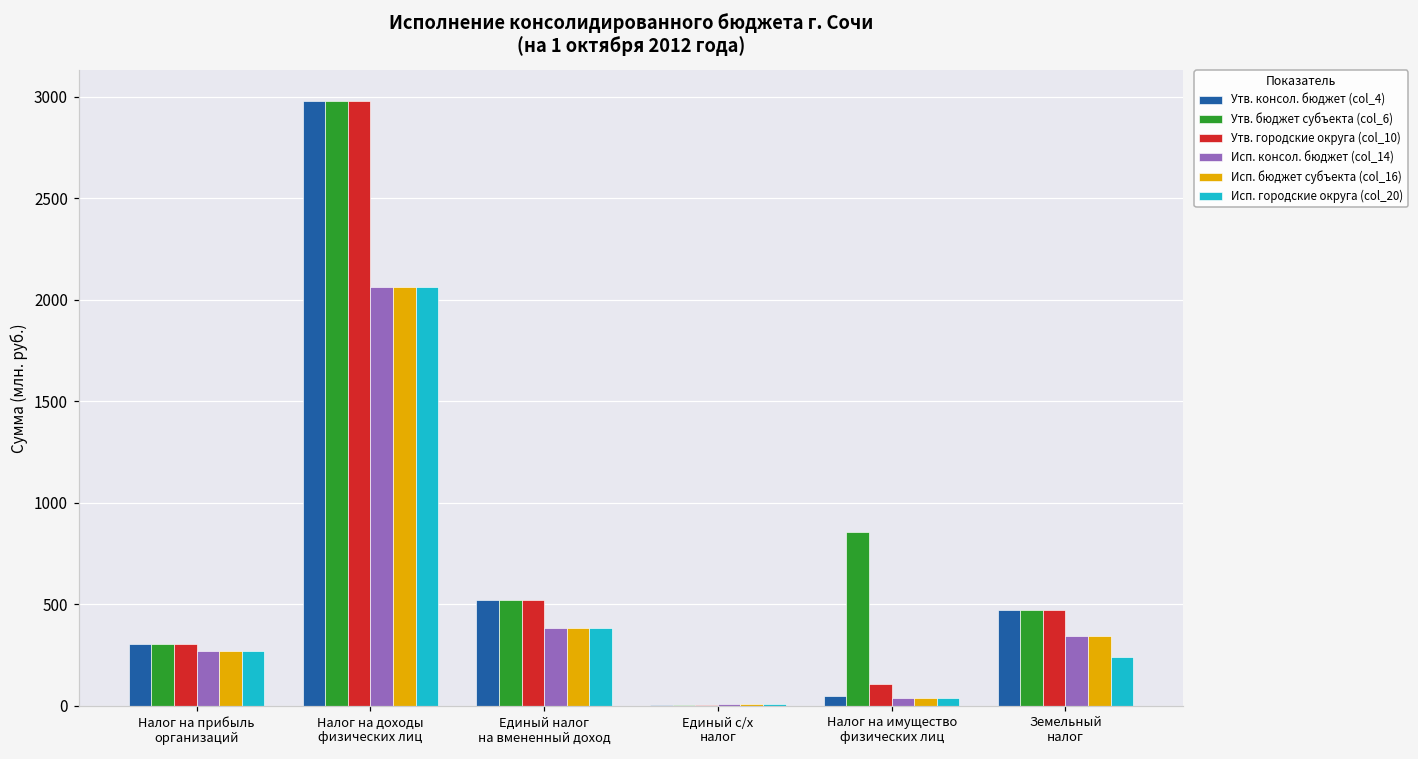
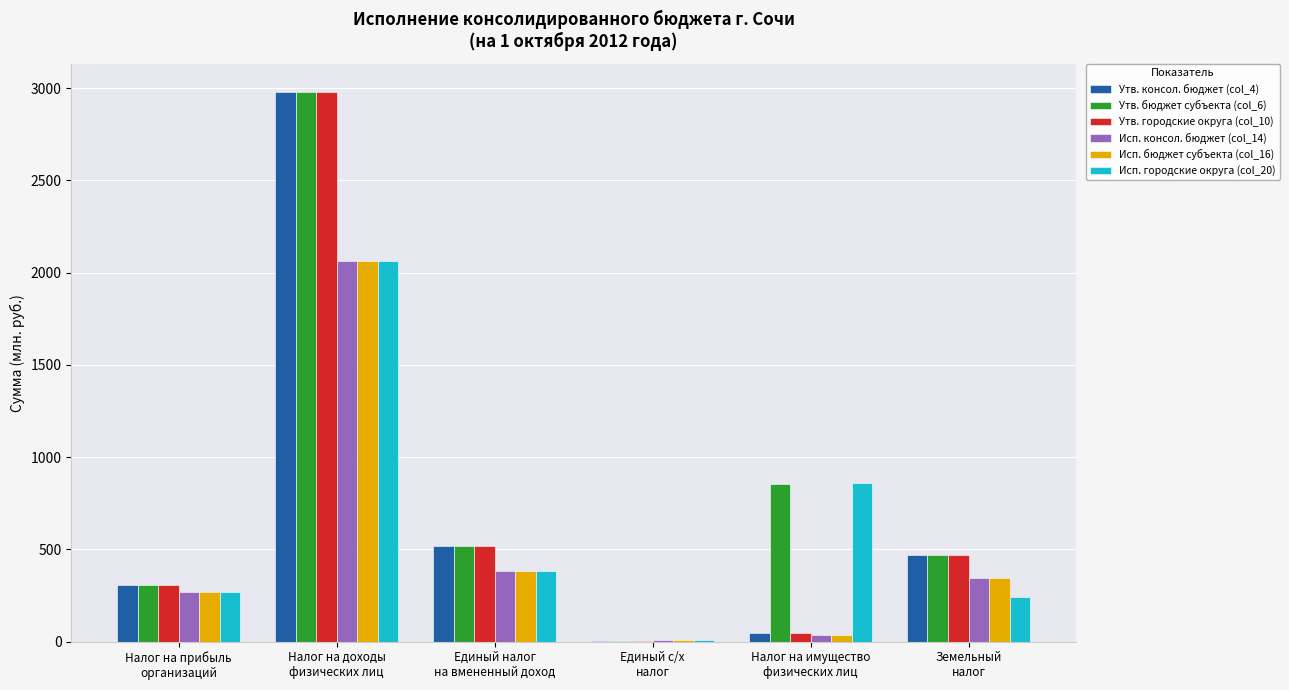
  {
    "Утв. консол. бюджет (col_4)": {
      "Налог на прибыль организаций": 310,
      "Налог на доходы физических лиц": 2980,
      "Единый налог на вмененный доход": 520,
      "Налог на имущество физических лиц": 50,
      "Земельный налог": 470
    },
    "Утв. бюджет субъекта (col_6)": {
      "Налог на прибыль организаций": 310,
      "Налог на доходы физических лиц": 2980,
      "Единый налог на вмененный доход": 520,
      "Налог на имущество физических лиц": 860,
      "Земельный налог": 470
    },
    "Утв. городские округа (col_10)": {
      "Налог на прибыль организаций": 310,
      "Налог на доходы физических лиц": 2980,
      "Единый налог на вмененный доход": 520,
-     "Налог на имущество физических лиц": 110,
+     "Налог на имущество физических лиц": 50,
      "Земельный налог": 470
    },
    "Исп. консол. бюджет (col_14)": {
      "Налог на прибыль организаций": 270,
      "Налог на доходы физических лиц": 2060,
      "Единый налог на вмененный доход": 380,
      "Налог на имущество физических лиц": 40,
      "Земельный налог": 340
    },
    "Исп. бюджет субъекта (col_16)": {
      "Налог на прибыль организаций": 270,
      "Налог на доходы физических лиц": 2060,
      "Единый налог на вмененный доход": 380,
      "Налог на имущество физических лиц": 40,
      "Земельный налог": 340
    },
    "Исп. городские округа (col_20)": {
      "Налог на прибыль организаций": 270,
      "Налог на доходы физических лиц": 2060,
      "Единый налог на вмененный доход": 380,
-     "Налог на имущество физических лиц": 40,
+     "Налог на имущество физических лиц": 860,
      "Земельный налог": 240
    }
  }
